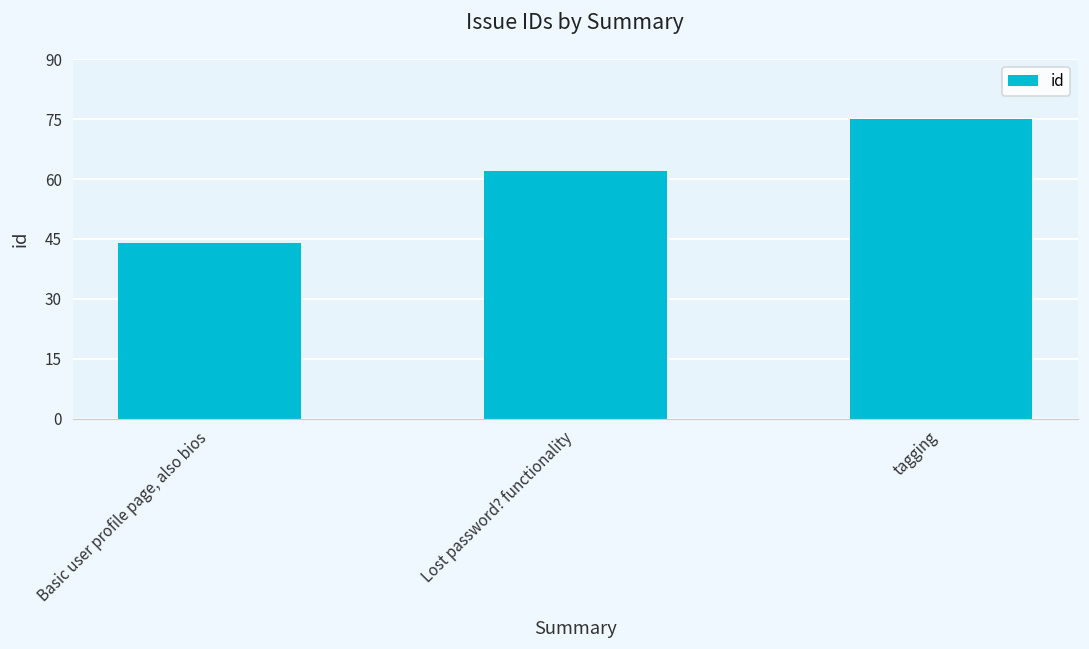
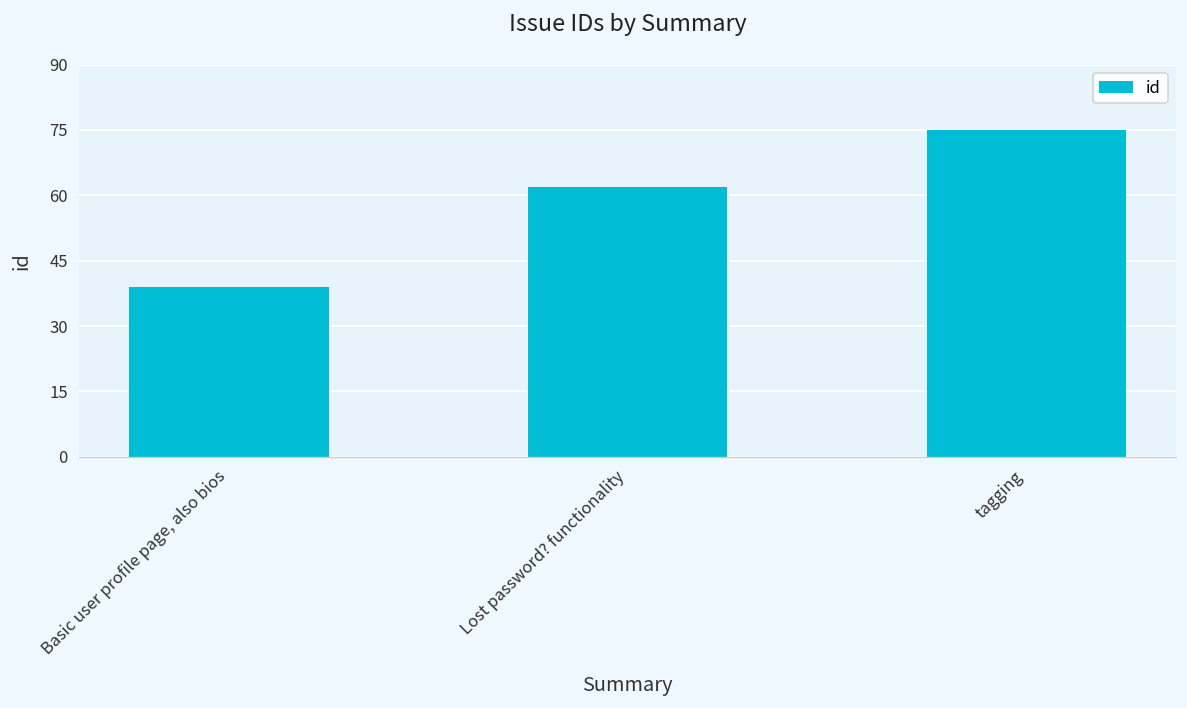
  {
-   "Basic user profile page, also bios": 44,
+   "Basic user profile page, also bios": 39,
    "Lost password? functionality": 62,
    "tagging": 75
  }
